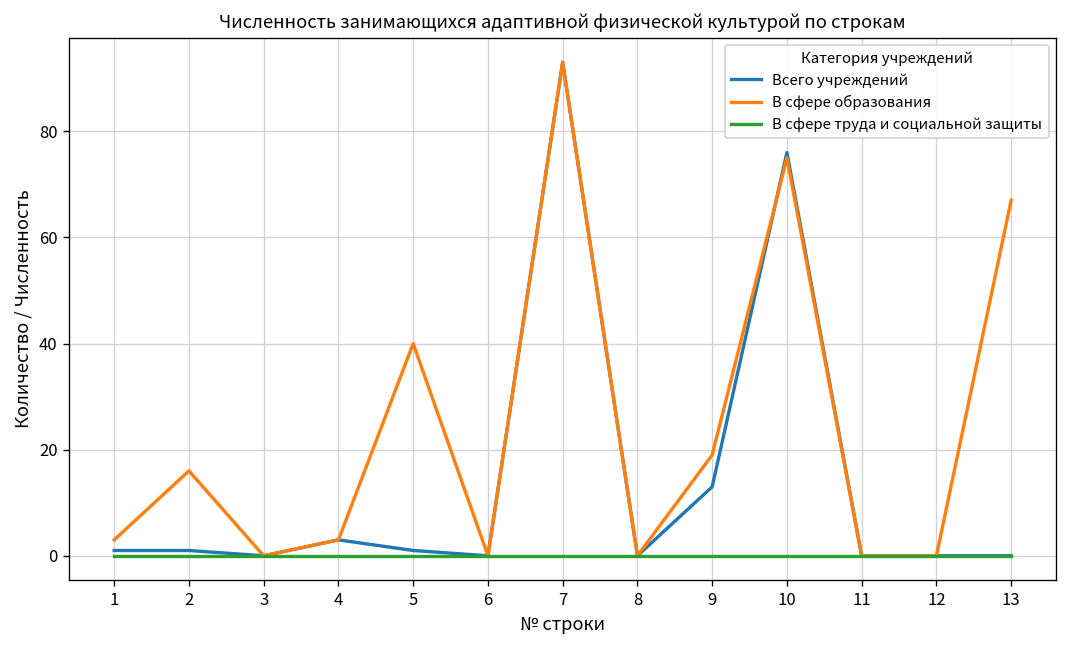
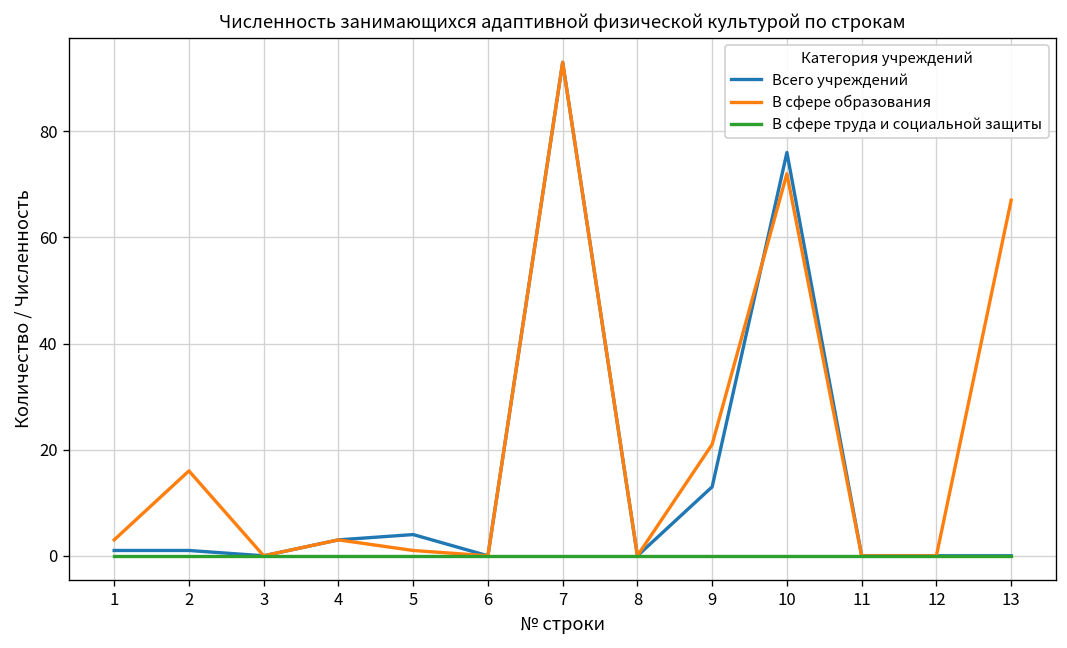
  {
    "Всего учреждений": {
      "1": 1,
      "2": 1,
-     "5": 1,
+     "5": 4,
      "9": 13,
      "10": 76
    },
    "В сфере образования": {
      "1": 3,
      "2": 16,
-     "5": 40,
-     "9": 19,
-     "10": 75,
+     "5": 1,
+     "9": 21,
+     "10": 72,
      "13": 67
    },
    "В сфере труда и социальной защиты": {
      "1": 0,
      "2": 0,
      "4": 0,
      "5": 0,
      "7": 0,
      "9": 0,
      "10": 0
    }
  }
